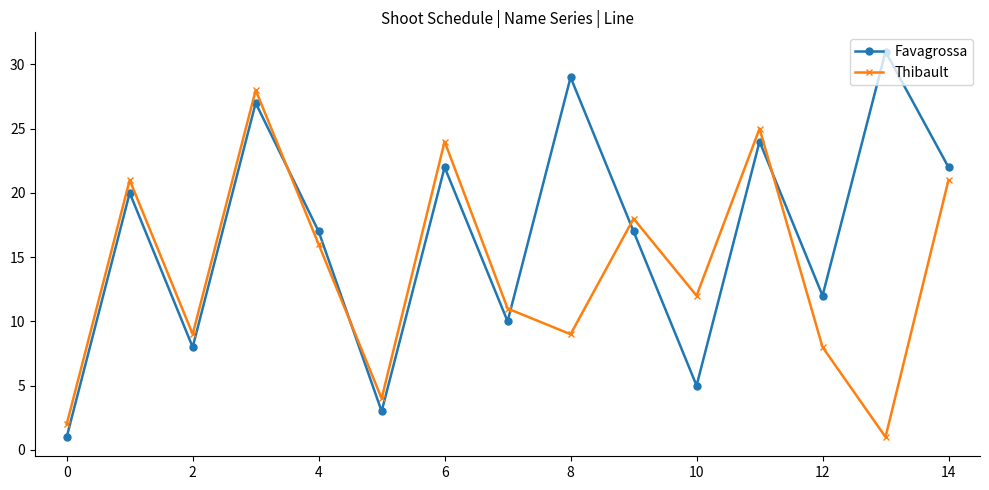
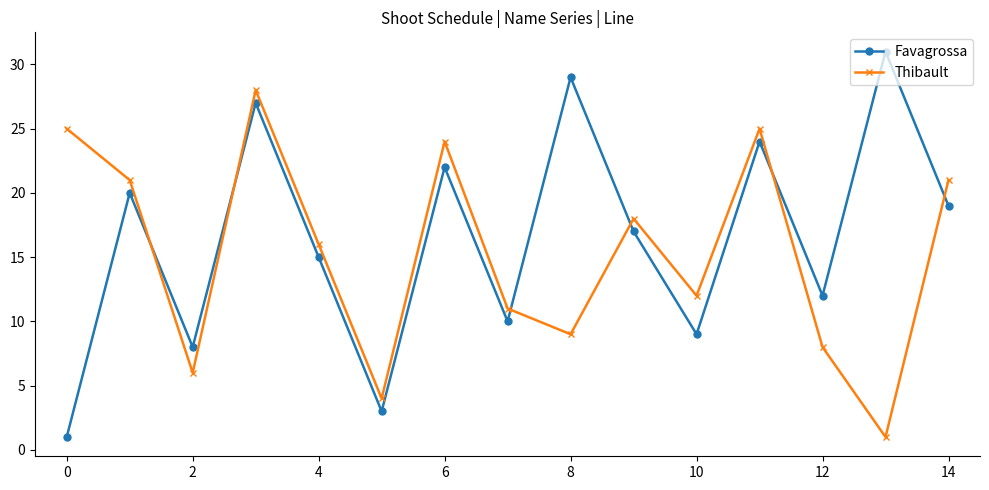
  {
    "Favagrossa": {
      "0": 1,
      "2": 8,
-     "4": 17,
+     "4": 15,
      "6": 22,
      "8": 29,
-     "10": 5,
+     "10": 9,
      "12": 12,
-     "14": 22
+     "14": 19
    },
    "Thibault": {
-     "0": 2,
-     "2": 9,
+     "0": 25,
+     "2": 6,
      "4": 16,
      "6": 24,
      "8": 9,
      "10": 12,
      "12": 8,
      "14": 21
    }
  }
